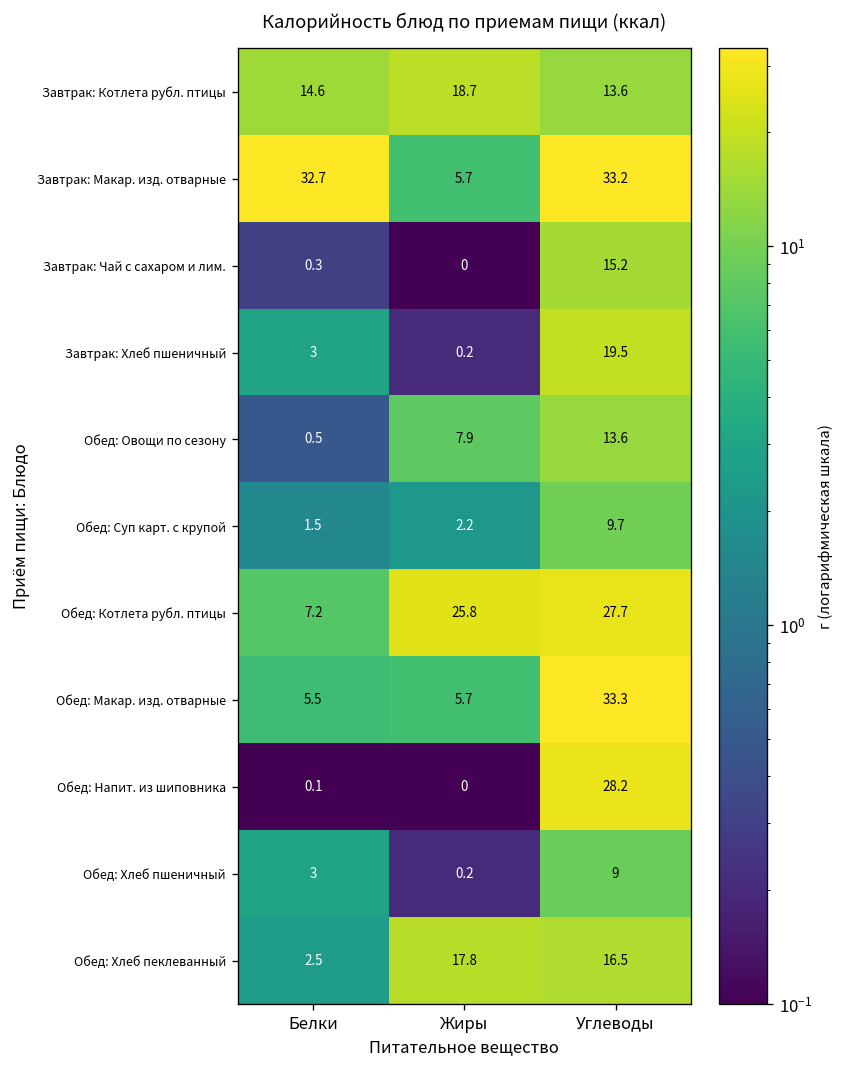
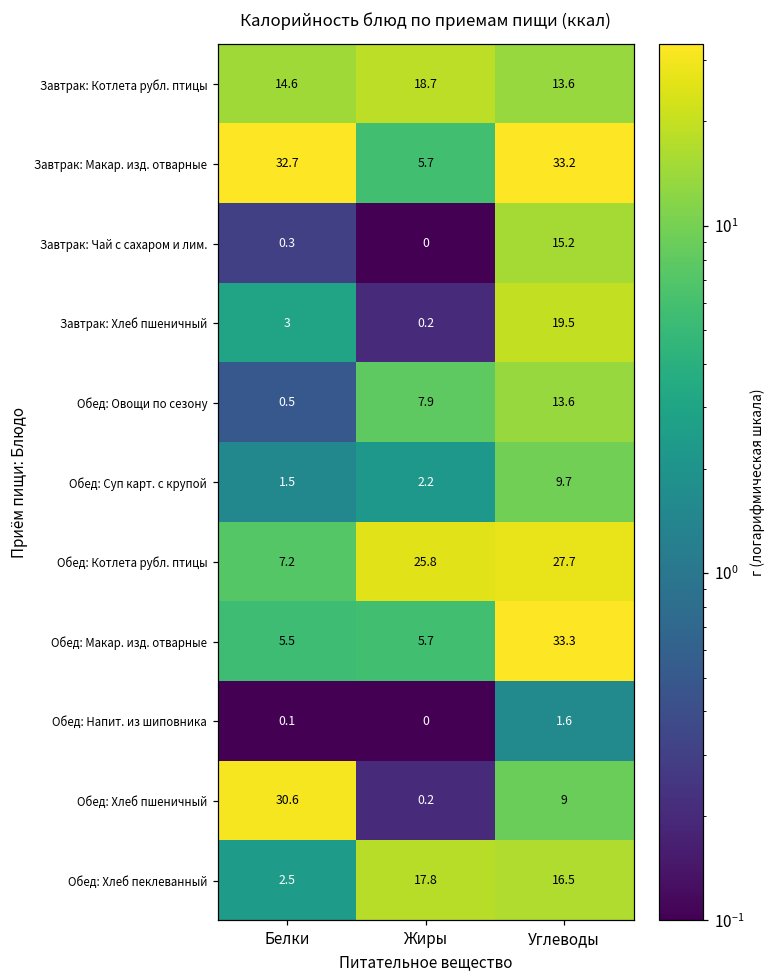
  {
    "Завтрак: Котлета рубл. птицы": {
      "Белки": 14.6,
      "Жиры": 18.7,
      "Углеводы": 13.6
    },
    "Завтрак: Макар. изд. отварные": {
      "Белки": 32.7,
      "Жиры": 5.7,
      "Углеводы": 33.2
    },
    "Завтрак: Чай с сахаром и лим.": {
      "Белки": 0.3,
      "Жиры": 0,
      "Углеводы": 15.2
    },
    "Завтрак: Хлеб пшеничный": {
      "Белки": 3,
      "Жиры": 0.2,
      "Углеводы": 19.5
    },
    "Обед: Овощи по сезону": {
      "Белки": 0.5,
      "Жиры": 7.9,
      "Углеводы": 13.6
    },
    "Обед: Суп карт. с крупой": {
      "Белки": 1.5,
      "Жиры": 2.2,
      "Углеводы": 9.7
    },
    "Обед: Котлета рубл. птицы": {
      "Белки": 7.2,
      "Жиры": 25.8,
      "Углеводы": 27.7
    },
    "Обед: Макар. изд. отварные": {
      "Белки": 5.5,
      "Жиры": 5.7,
      "Углеводы": 33.3
    },
    "Обед: Напит. из шиповника": {
      "Белки": 0.1,
      "Жиры": 0,
-     "Углеводы": 28.2
+     "Углеводы": 1.6
    },
    "Обед: Хлеб пшеничный": {
-     "Белки": 3,
+     "Белки": 30.6,
      "Жиры": 0.2,
      "Углеводы": 9
    },
    "Обед: Хлеб пеклеванный": {
      "Белки": 2.5,
      "Жиры": 17.8,
      "Углеводы": 16.5
    }
  }
